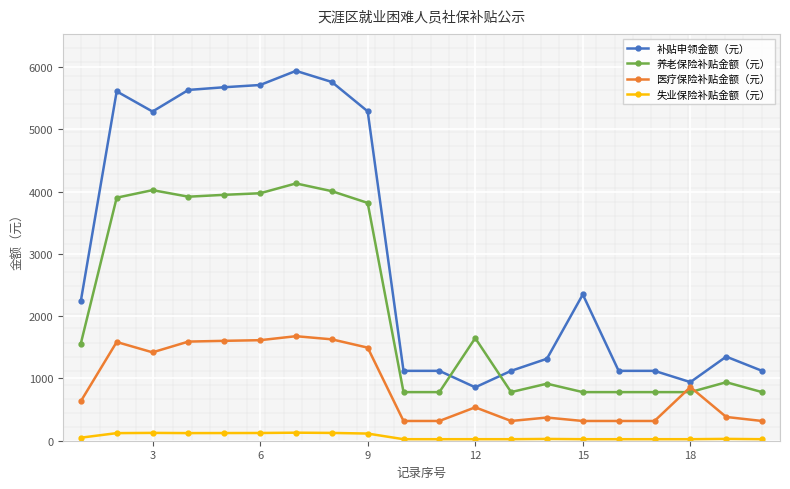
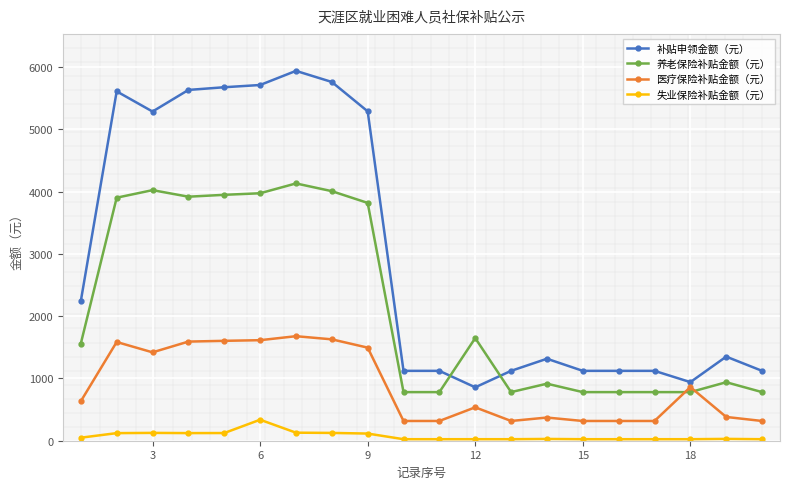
  {
    "补贴申领金额（元）": {
      "3": 5300,
      "6": 5700,
      "9": 5300,
      "12": 900,
-     "15": 2300,
+     "15": 1100,
      "18": 900
    },
    "养老保险补贴金额（元）": {
      "3": 4000,
      "6": 4000,
      "9": 3800,
      "12": 1600,
      "15": 800,
      "18": 800
    },
    "医疗保险补贴金额（元）": {
      "3": 1400,
      "6": 1600,
      "9": 1500,
      "12": 500,
      "15": 300,
      "18": 900
    },
    "失业保险补贴金额（元）": {
      "3": 100,
-     "6": 100,
+     "6": 300,
      "9": 100,
      "12": 0,
      "15": 0,
      "18": 0
    }
  }
